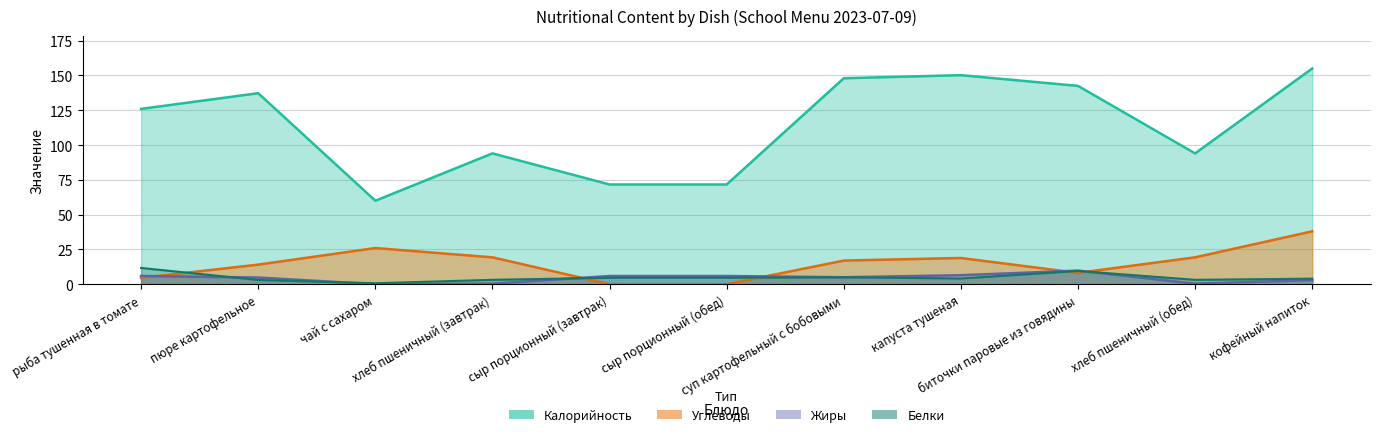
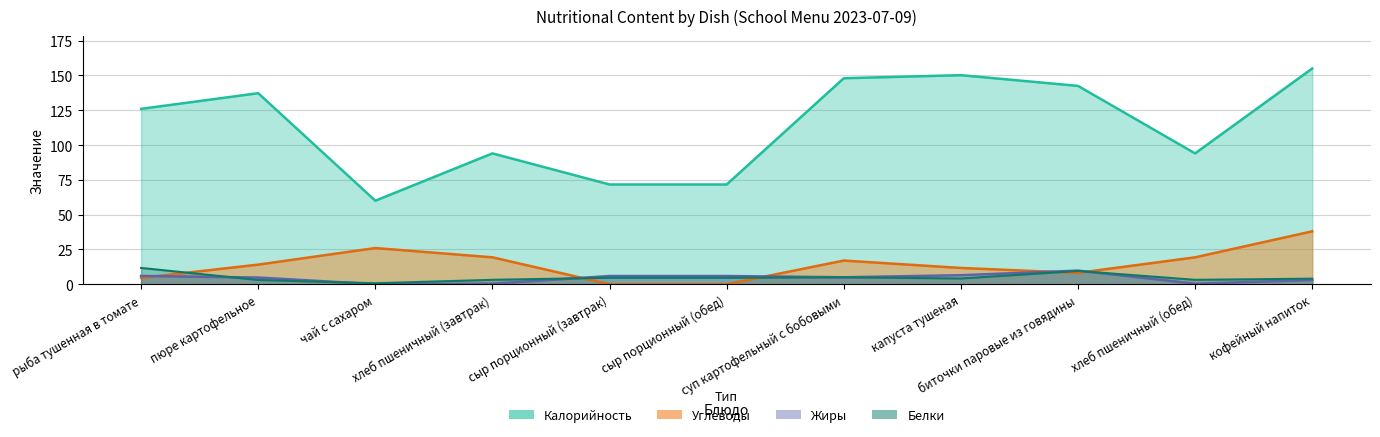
  {
    "Углеводы": {
      "пюре картофельное": 14,
      "чай с сахаром": 26,
      "хлеб пшеничный (завтрак)": 19,
      "сыр порционный (завтрак)": 0,
      "сыр порционный (обед)": 0,
      "суп картофельный с бобовыми": 17,
-     "капуста тушеная": 19,
+     "капуста тушеная": 12,
      "хлеб пшеничный (обед)": 19,
      "кофейный напиток": 38
    }
  }
